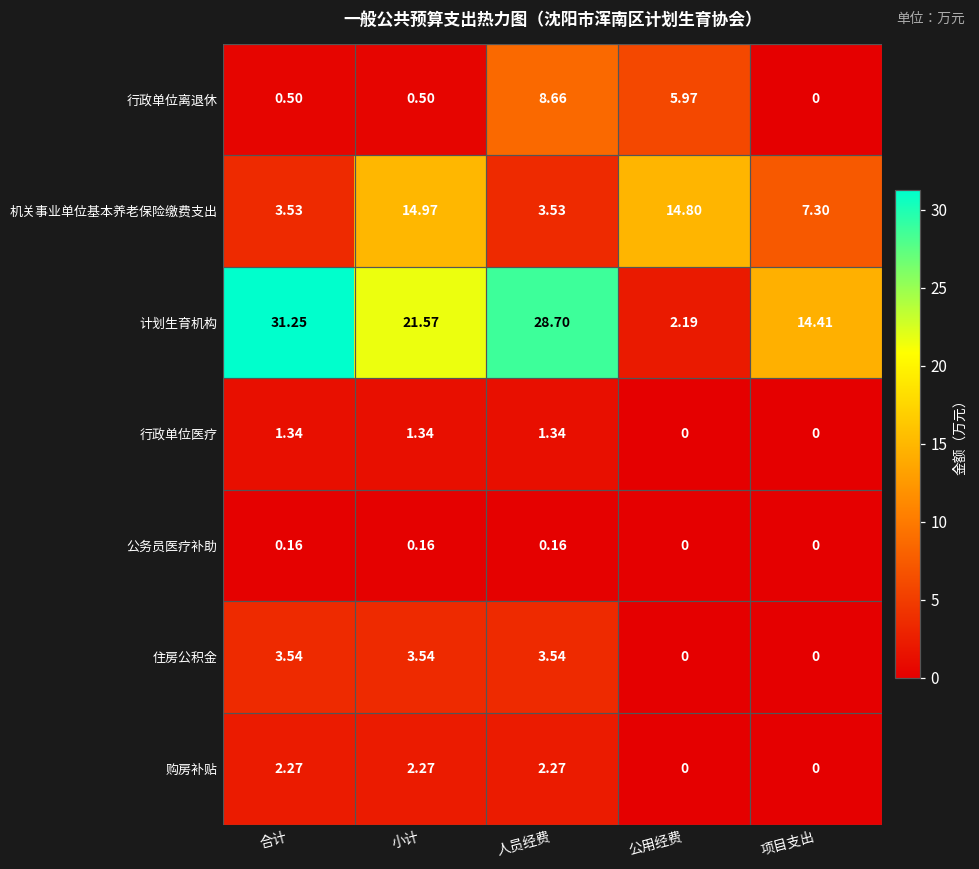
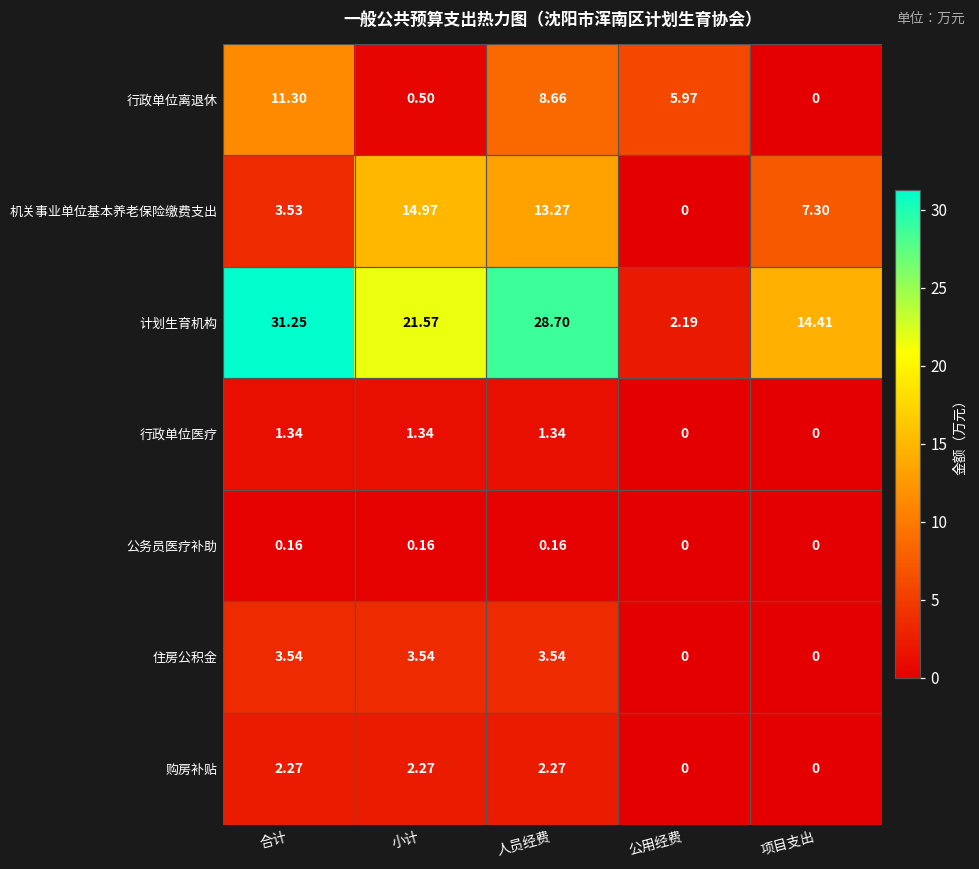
  {
    "行政单位离退休": {
-     "合计": 0.50,
+     "合计": 11.30,
      "小计": 0.50,
      "人员经费": 8.66,
      "公用经费": 5.97,
      "项目支出": 0
    },
    "机关事业单位基本养老保险缴费支出": {
      "合计": 3.53,
      "小计": 14.97,
-     "人员经费": 3.53,
-     "公用经费": 14.80,
+     "人员经费": 13.27,
+     "公用经费": 0,
      "项目支出": 7.30
    },
    "计划生育机构": {
      "合计": 31.25,
      "小计": 21.57,
      "人员经费": 28.70,
      "公用经费": 2.19,
      "项目支出": 14.41
    },
    "行政单位医疗": {
      "合计": 1.34,
      "小计": 1.34,
      "人员经费": 1.34,
      "公用经费": 0,
      "项目支出": 0
    },
    "公务员医疗补助": {
      "合计": 0.16,
      "小计": 0.16,
      "人员经费": 0.16,
      "公用经费": 0,
      "项目支出": 0
    },
    "住房公积金": {
      "合计": 3.54,
      "小计": 3.54,
      "人员经费": 3.54,
      "公用经费": 0,
      "项目支出": 0
    },
    "购房补贴": {
      "合计": 2.27,
      "小计": 2.27,
      "人员经费": 2.27,
      "公用经费": 0,
      "项目支出": 0
    }
  }
